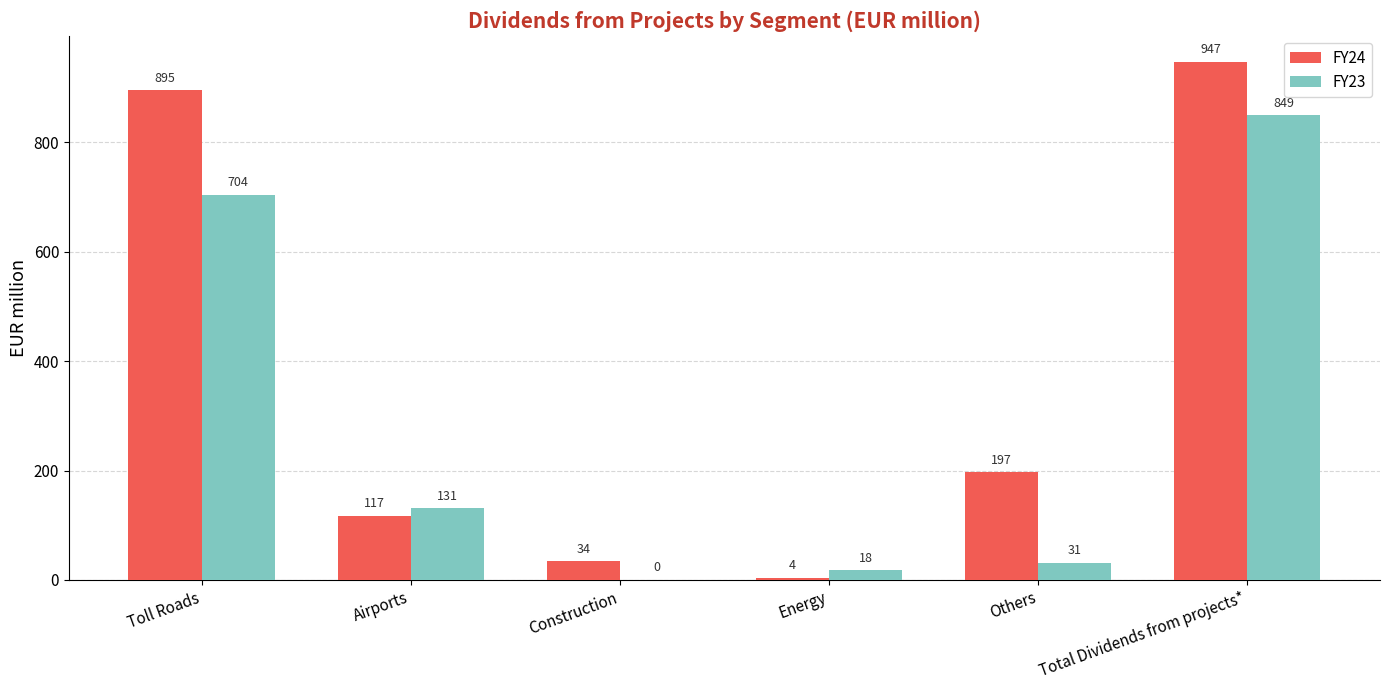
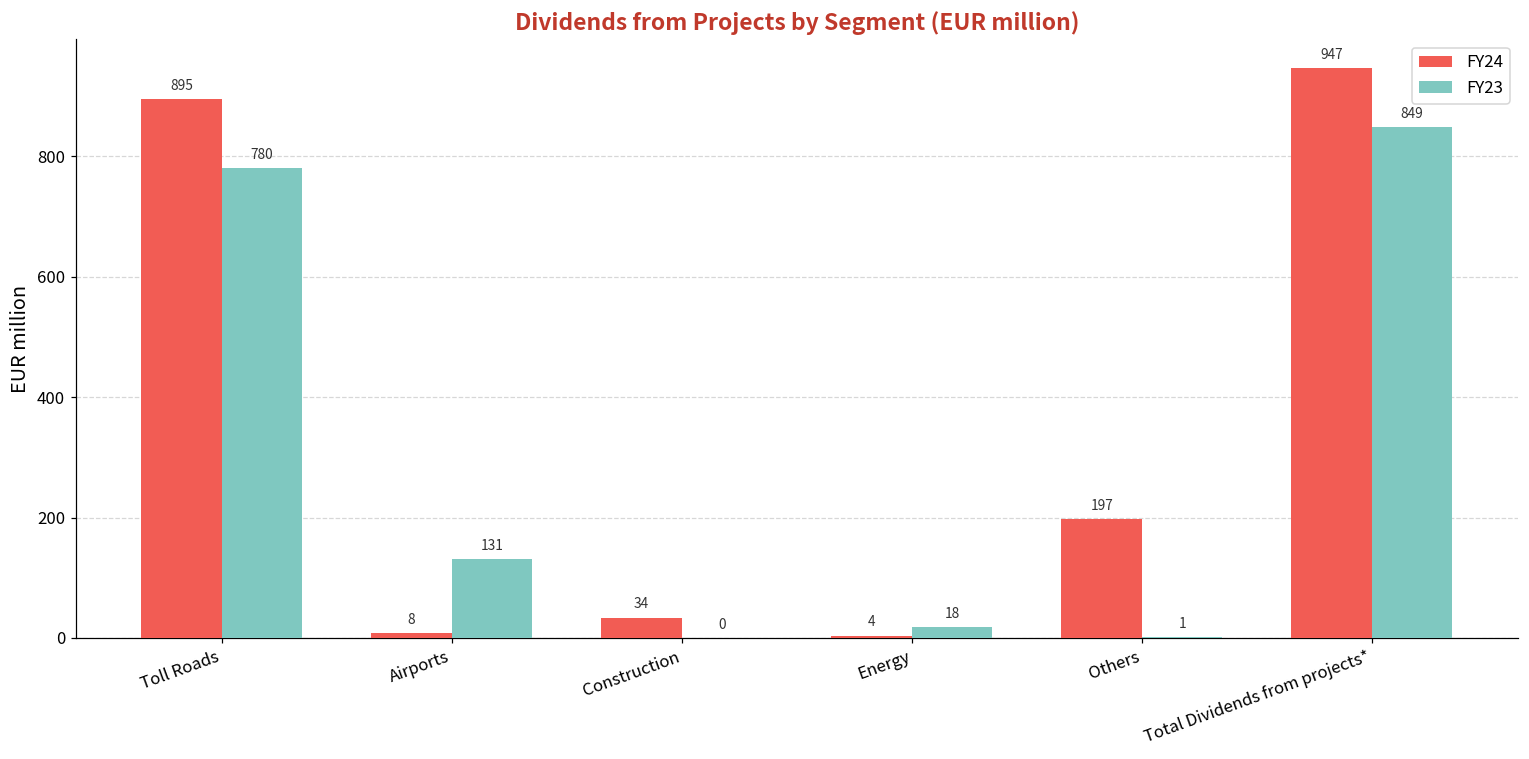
  {
    "FY24": {
      "Toll Roads": 895,
-     "Airports": 117,
+     "Airports": 8,
      "Construction": 34,
      "Energy": 4,
      "Others": 197,
      "Total Dividends from projects*": 947
    },
    "FY23": {
-     "Toll Roads": 704,
+     "Toll Roads": 780,
      "Airports": 131,
      "Construction": 0,
      "Energy": 18,
-     "Others": 31
+     "Others": 1
    }
  }
